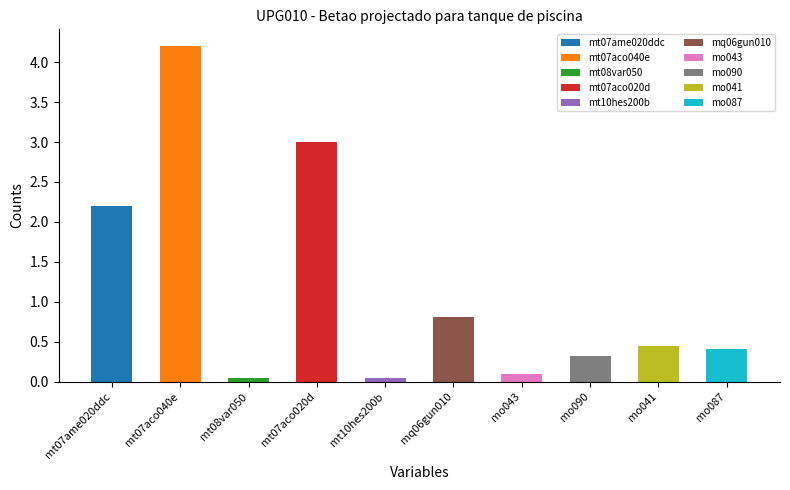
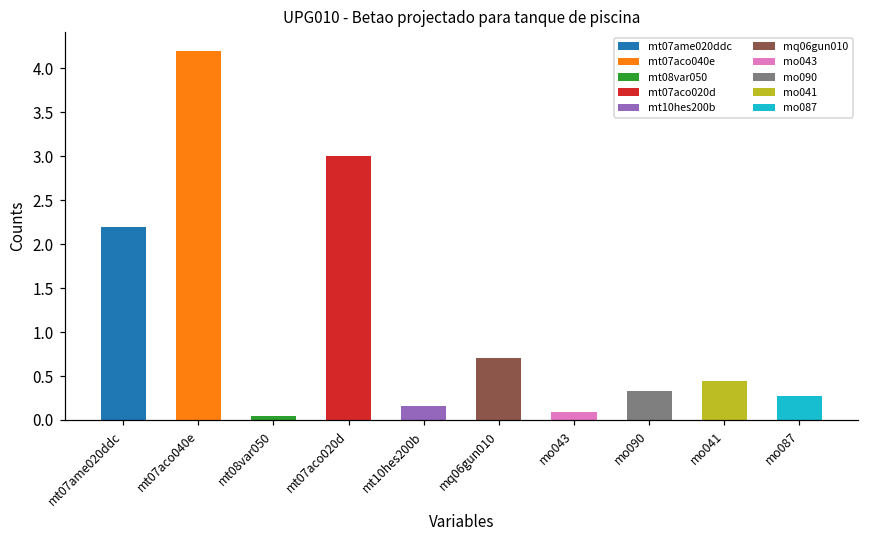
  {
    "mt07ame020ddc": 2.2,
    "mt07aco040e": 4.2,
    "mt08var050": 0.0,
    "mt07aco020d": 3.0,
-   "mt10hes200b": 0.1,
-   "mq06gun010": 0.8,
+   "mt10hes200b": 0.2,
+   "mq06gun010": 0.7,
    "mo043": 0.1,
    "mo090": 0.3,
    "mo041": 0.4,
-   "mo087": 0.4
+   "mo087": 0.3
  }
